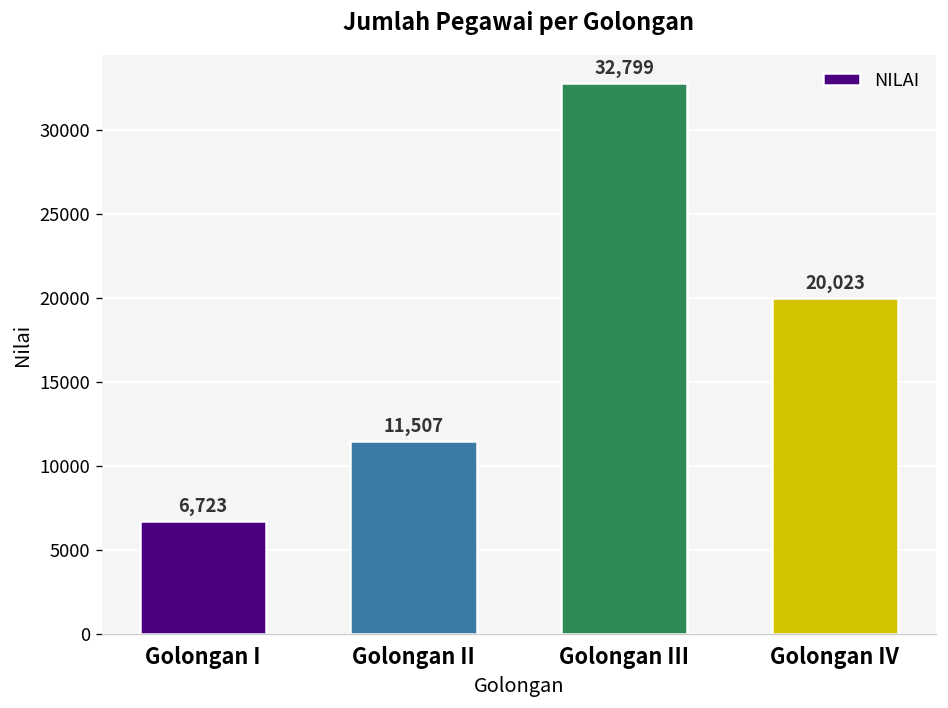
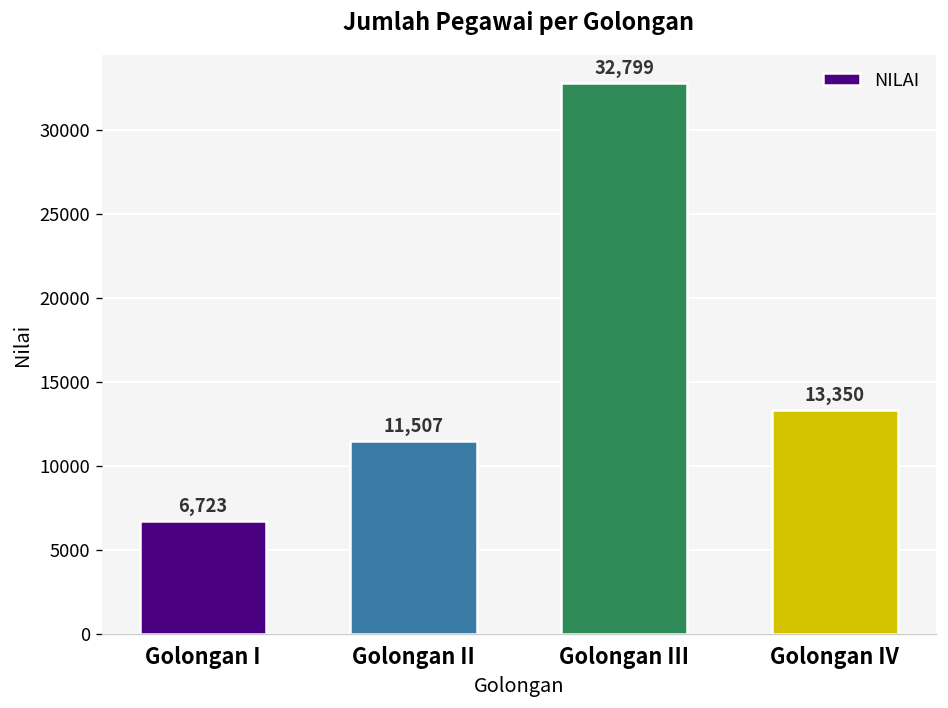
  {
    "Golongan I": "6,723",
    "Golongan II": "11,507",
    "Golongan III": "32,799",
-   "Golongan IV": "20,023"
+   "Golongan IV": "13,350"
  }
